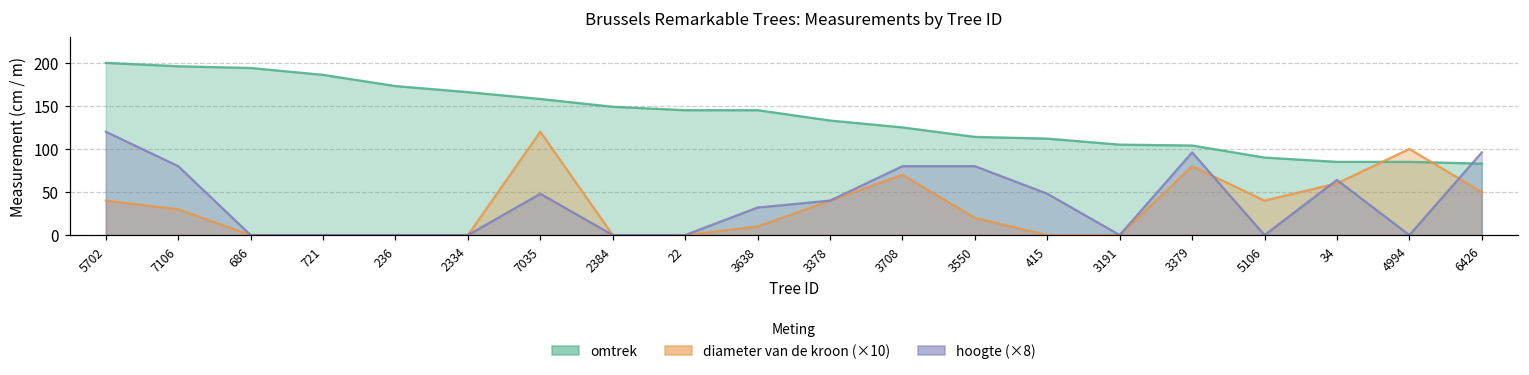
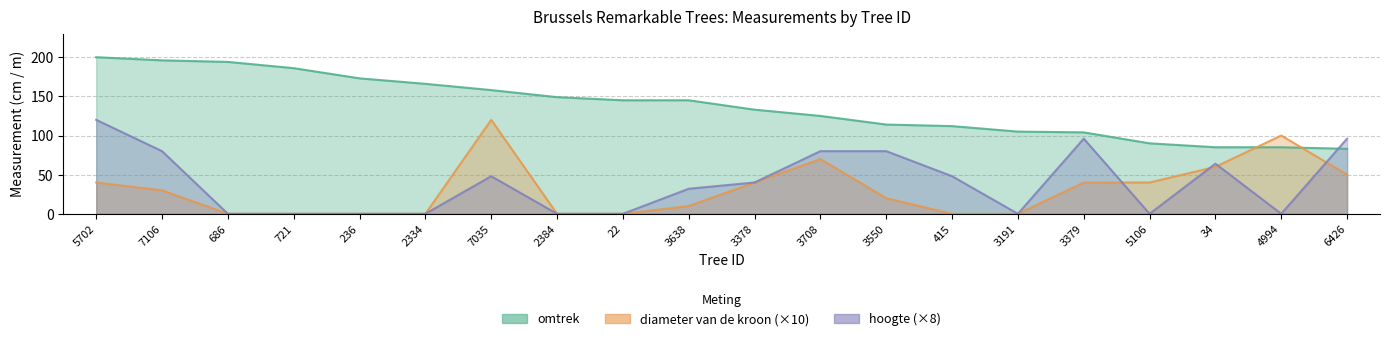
  {
    "diameter van de kroon (×10)": {
      "5702": 40,
      "7106": 30,
      "7035": 120,
      "3638": 10,
      "3708": 70,
      "3550": 20,
      "415": 0,
-     "3379": 80,
+     "3379": 40,
      "5106": 40,
      "34": 60,
      "4994": 100,
      "6426": 50
    }
  }
